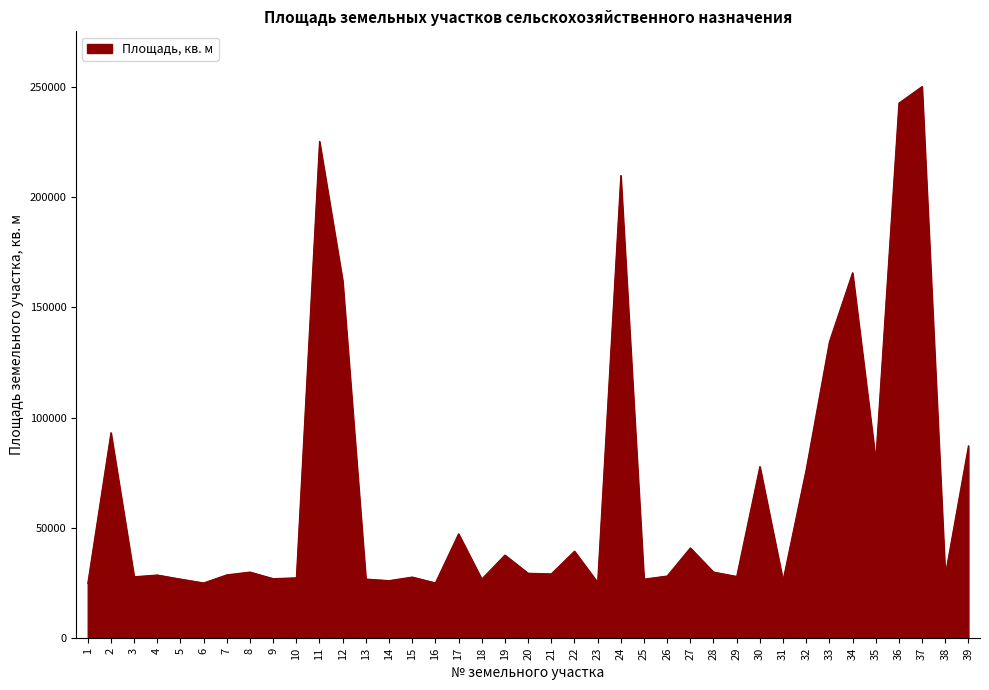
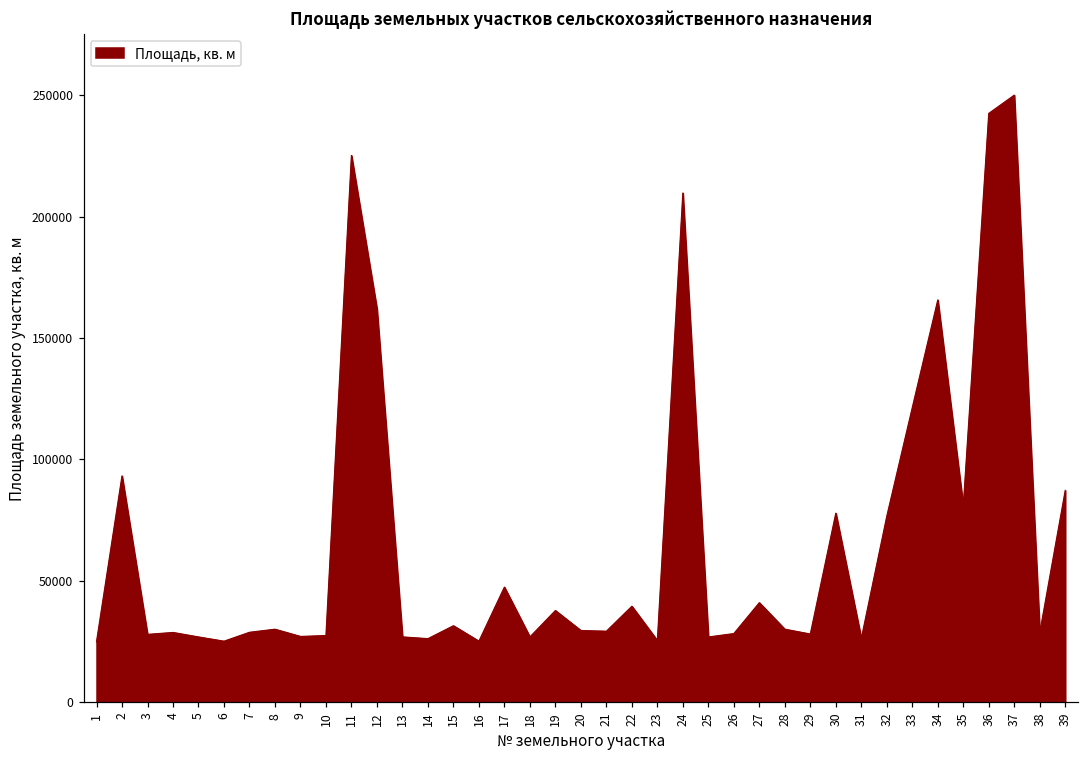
  {
    "1": 25000,
    "2": 93000,
    "3": 28000,
    "4": 29000,
    "5": 27000,
    "6": 25000,
    "7": 29000,
    "8": 30000,
    "9": 27000,
    "10": 27000,
    "11": 225000,
    "12": 162000,
    "13": 27000,
    "14": 26000,
-   "15": 28000,
+   "15": 31000,
    "16": 25000,
    "17": 47000,
    "18": 27000,
    "19": 38000,
    "20": 29000,
    "21": 29000,
    "22": 39000,
    "23": 25000,
    "24": 210000,
    "25": 27000,
    "26": 28000,
    "27": 41000,
    "28": 30000,
    "29": 28000,
    "30": 78000,
    "31": 26000,
    "32": 77000,
-   "33": 134000,
+   "33": 121000,
    "34": 166000,
    "35": 81000,
    "36": 243000,
    "37": 250000,
    "38": 29000,
    "39": 87000
  }
